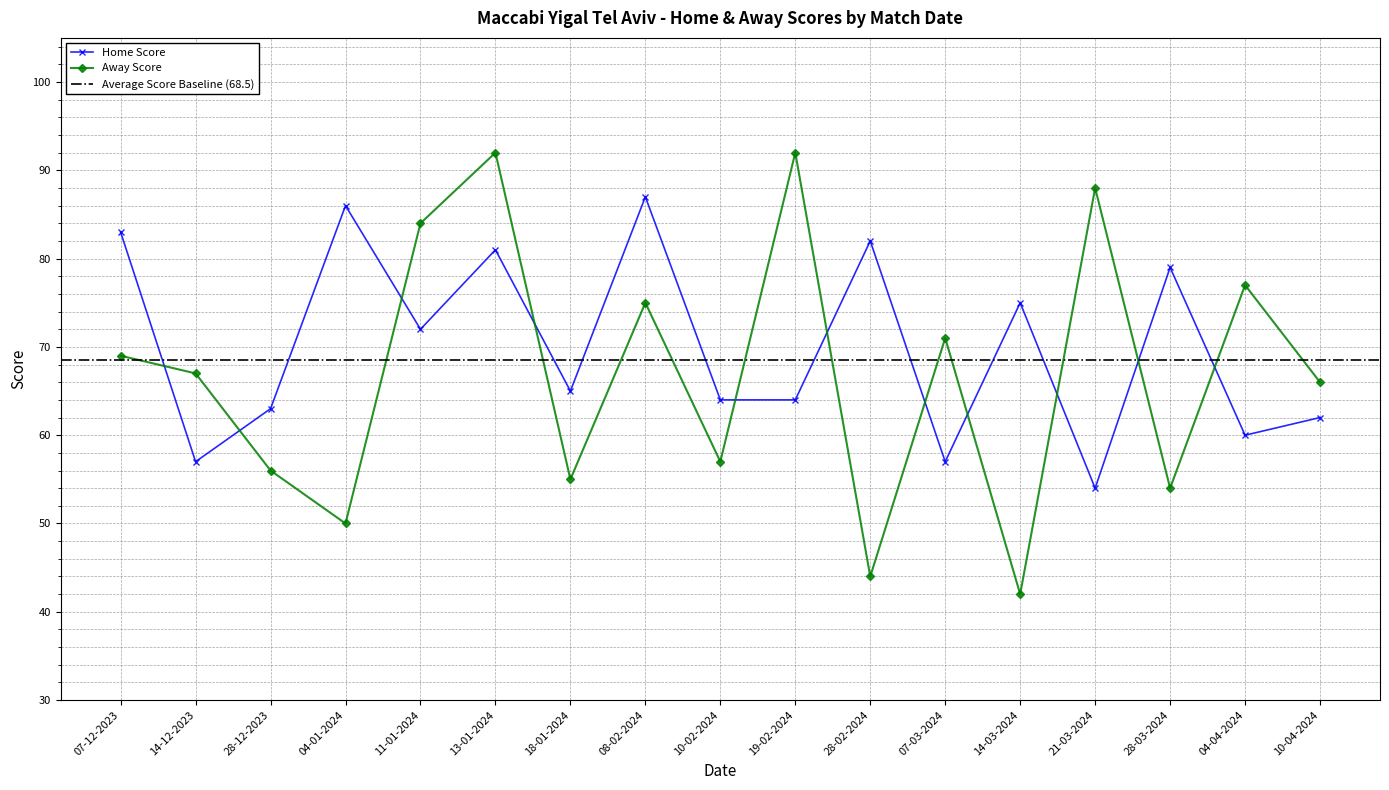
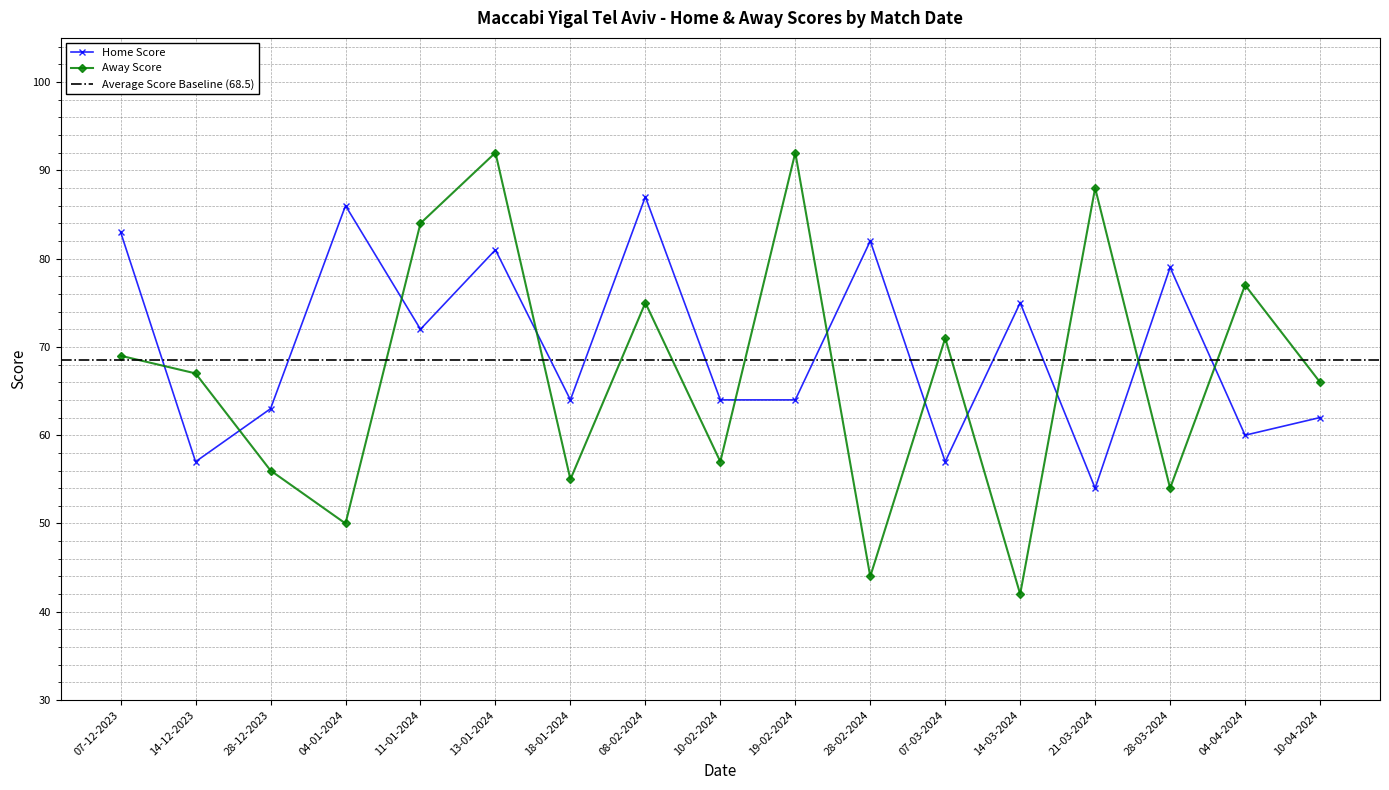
  {
    "Home Score": {
      "07-12-2023": 83,
      "14-12-2023": 57,
      "28-12-2023": 63,
      "04-01-2024": 86,
      "11-01-2024": 72,
      "13-01-2024": 81,
-     "18-01-2024": 65,
+     "18-01-2024": 64,
      "08-02-2024": 87,
      "10-02-2024": 64,
      "19-02-2024": 64,
      "28-02-2024": 82,
      "07-03-2024": 57,
      "14-03-2024": 75,
      "21-03-2024": 54,
      "28-03-2024": 79,
      "04-04-2024": 60,
      "10-04-2024": 62
    },
    "Away Score": {
      "07-12-2023": 69,
      "14-12-2023": 67,
      "28-12-2023": 56,
      "04-01-2024": 50,
      "11-01-2024": 84,
      "13-01-2024": 92,
      "18-01-2024": 55,
      "08-02-2024": 75,
      "10-02-2024": 57,
      "19-02-2024": 92,
      "28-02-2024": 44,
      "07-03-2024": 71,
      "14-03-2024": 42,
      "21-03-2024": 88,
      "28-03-2024": 54,
      "04-04-2024": 77,
      "10-04-2024": 66
    }
  }
